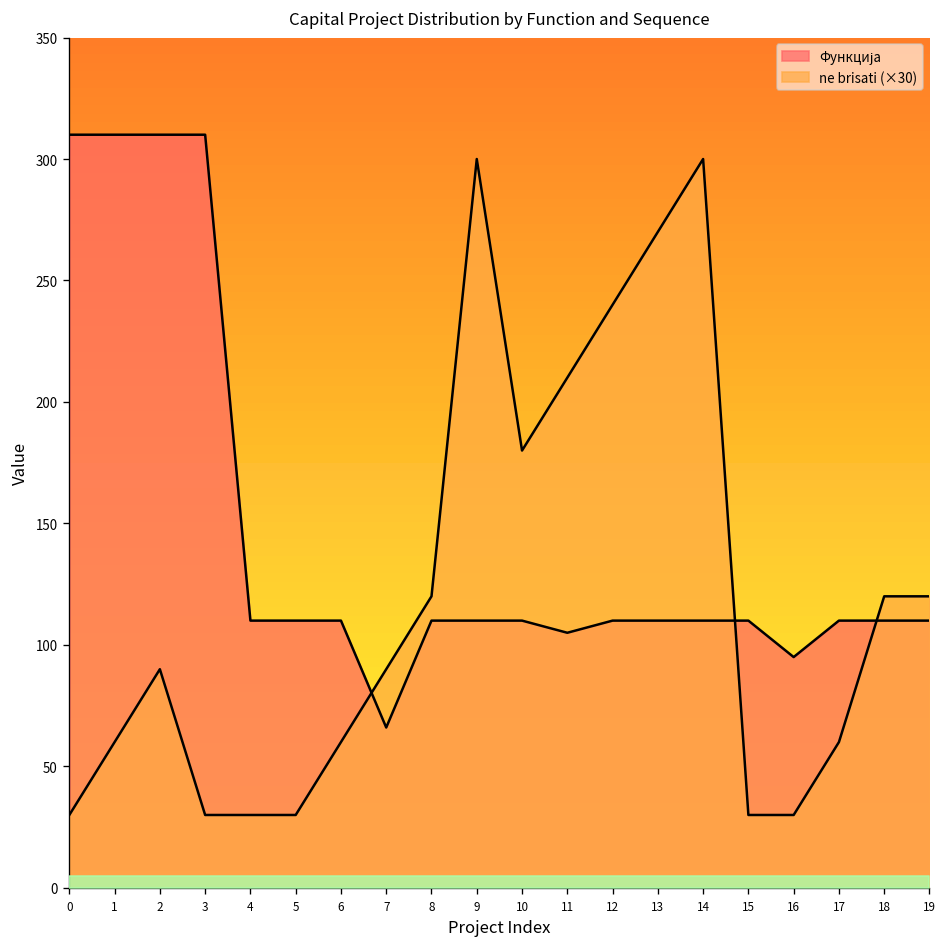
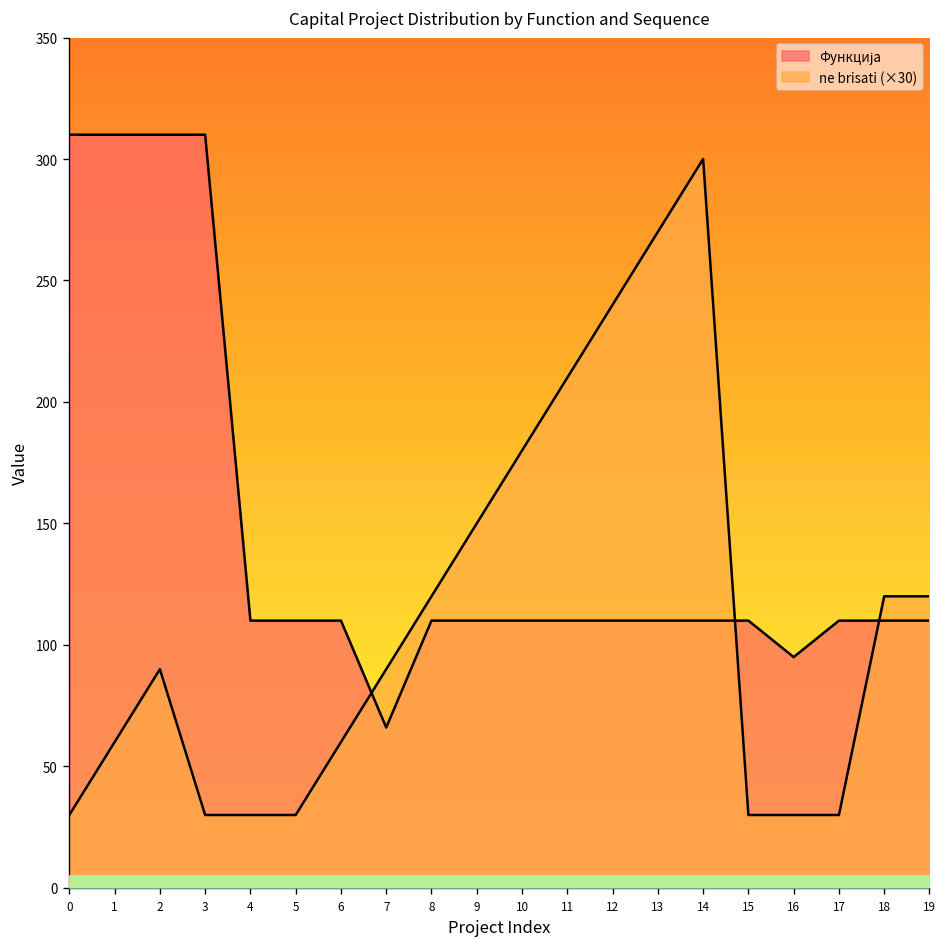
  {
    "Функција": {
      "0": 310,
      "1": 310,
      "2": 310,
      "3": 310,
      "4": 110,
      "5": 110,
      "6": 110,
      "7": 66,
      "8": 110,
      "9": 110,
      "10": 110,
-     "11": 105,
+     "11": 110,
      "12": 110,
      "13": 110,
      "14": 110,
      "15": 110,
      "16": 95,
      "17": 110,
      "18": 110,
      "19": 110
    },
    "ne brisati (×30)": {
      "0": 30,
      "1": 60,
      "2": 90,
      "3": 30,
      "4": 30,
      "5": 30,
      "6": 60,
      "7": 90,
      "8": 120,
-     "9": 300,
+     "9": 150,
      "10": 180,
      "11": 210,
      "12": 240,
      "13": 270,
      "14": 300,
      "15": 30,
      "16": 30,
-     "17": 60,
+     "17": 30,
      "18": 120,
      "19": 120
    }
  }
